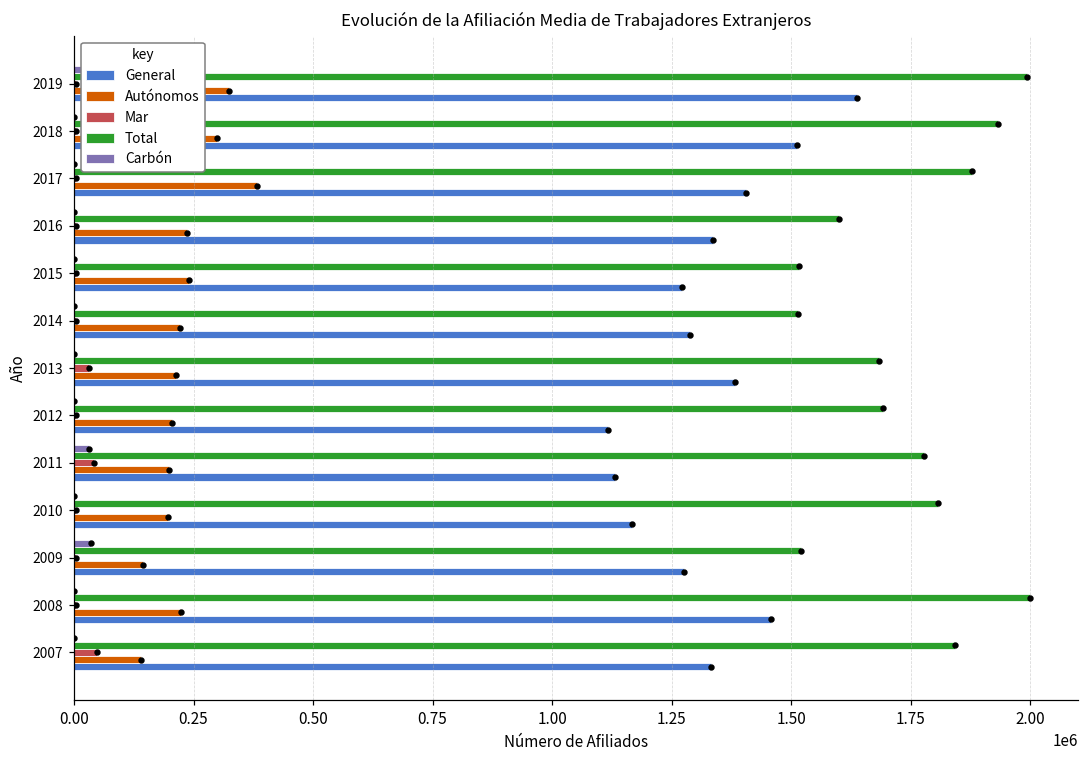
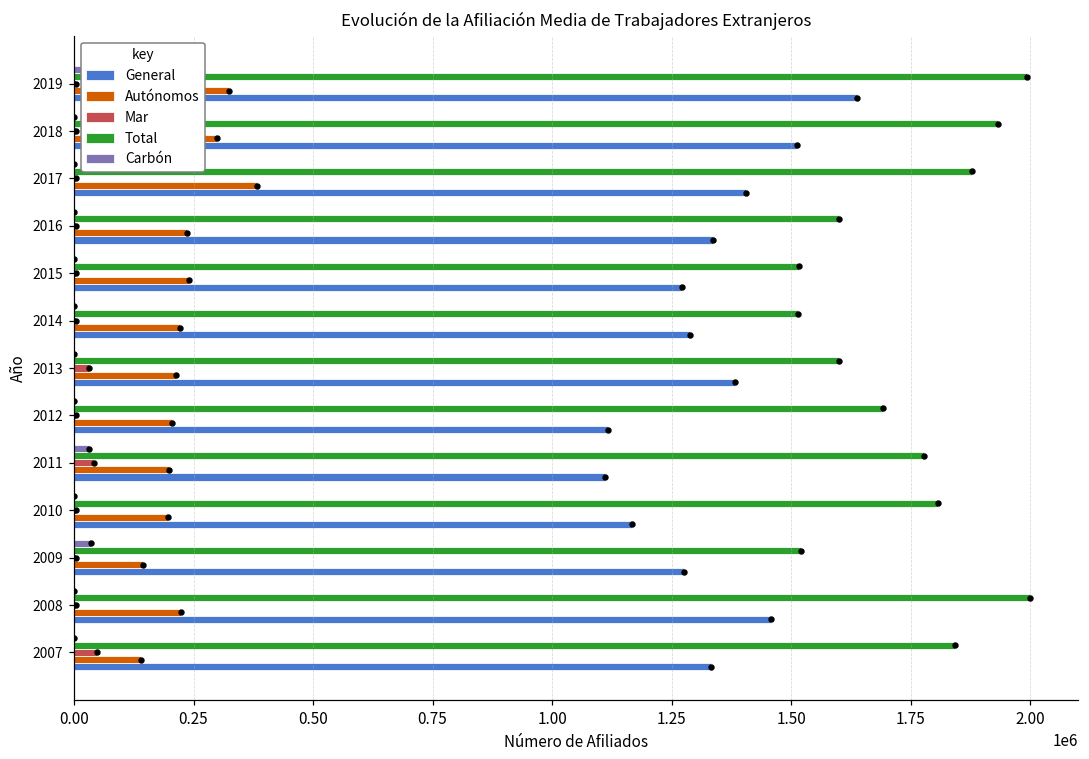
  {
    "General": {
      "2019": 1640000,
      "2018": 1510000,
      "2017": 1410000,
      "2016": 1340000,
      "2015": 1270000,
      "2014": 1290000,
      "2013": 1380000,
      "2012": 1120000,
-     "2011": 1130000,
+     "2011": 1110000,
      "2010": 1170000,
      "2009": 1280000,
      "2008": 1460000,
      "2007": 1330000
    },
    "Autónomos": {
      "2019": 320000,
      "2018": 300000,
      "2017": 380000,
      "2016": 240000,
      "2015": 240000,
      "2014": 220000,
      "2013": 210000,
      "2012": 210000,
      "2011": 200000,
      "2010": 200000,
      "2009": 150000,
      "2008": 220000,
      "2007": 140000
    },
    "Mar": {
      "2013": 30000,
      "2011": 40000,
      "2007": 50000
    },
    "Total": {
      "2019": 1990000,
      "2018": 1930000,
      "2017": 1880000,
      "2016": 1600000,
      "2015": 1520000,
      "2014": 1510000,
-     "2013": 1680000,
+     "2013": 1600000,
      "2012": 1690000,
      "2011": 1780000,
      "2010": 1810000,
      "2009": 1520000,
      "2008": 2000000,
      "2007": 1840000
    },
    "Carbón": {
      "2011": 30000,
      "2009": 30000
    }
  }
